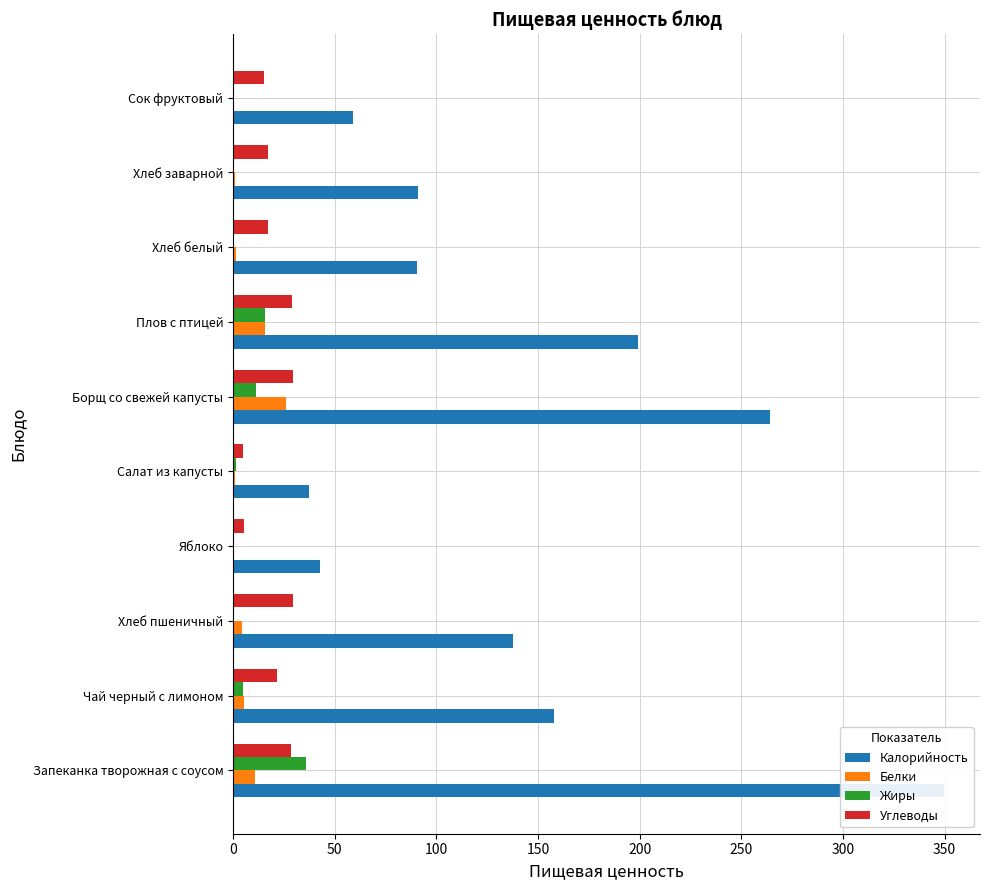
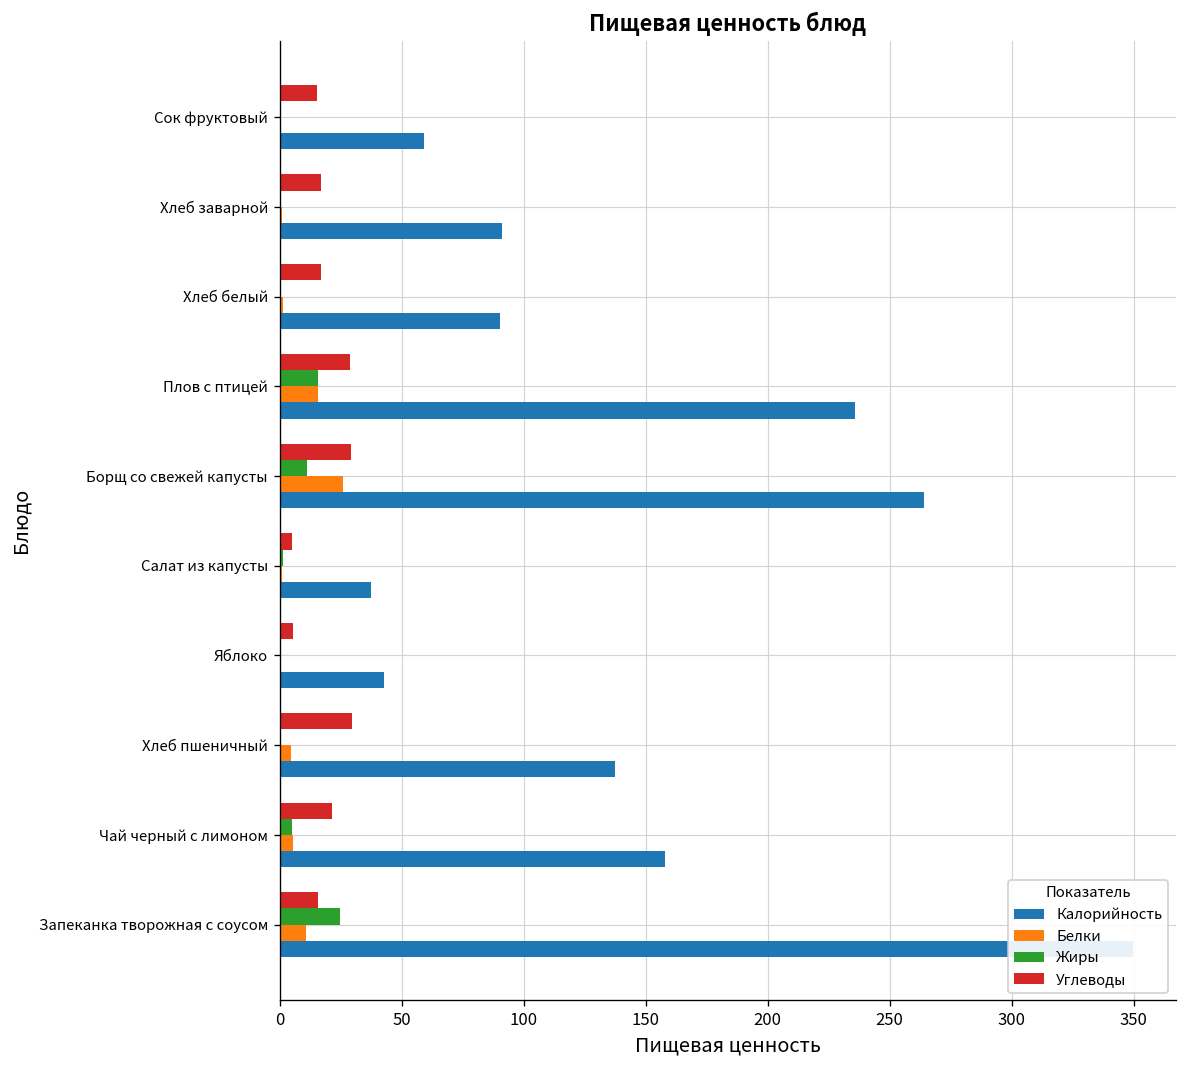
  {
    "Калорийность": {
      "Сок фруктовый": 59,
      "Хлеб заварной": 91,
      "Хлеб белый": 91,
-     "Плов с птицей": 199,
+     "Плов с птицей": 236,
      "Борщ со свежей капусты": 264,
      "Салат из капусты": 37,
      "Яблоко": 43,
      "Хлеб пшеничный": 138,
      "Чай черный с лимоном": 158
    },
    "Белки": {
      "Хлеб белый": 1,
      "Плов с птицей": 16,
      "Борщ со свежей капусты": 26,
      "Хлеб пшеничный": 5,
      "Чай черный с лимоном": 5,
      "Запеканка творожная с соусом": 11
    },
    "Жиры": {
      "Хлеб заварной": 0,
      "Плов с птицей": 16,
      "Борщ со свежей капусты": 11,
      "Салат из капусты": 2,
      "Чай черный с лимоном": 5,
-     "Запеканка творожная с соусом": 36
+     "Запеканка творожная с соусом": 25
    },
    "Углеводы": {
      "Сок фруктовый": 15,
      "Хлеб заварной": 17,
      "Хлеб белый": 17,
      "Плов с птицей": 29,
      "Борщ со свежей капусты": 29,
      "Салат из капусты": 5,
      "Яблоко": 6,
      "Хлеб пшеничный": 30,
      "Чай черный с лимоном": 22,
-     "Запеканка творожная с соусом": 29
+     "Запеканка творожная с соусом": 16
    }
  }
